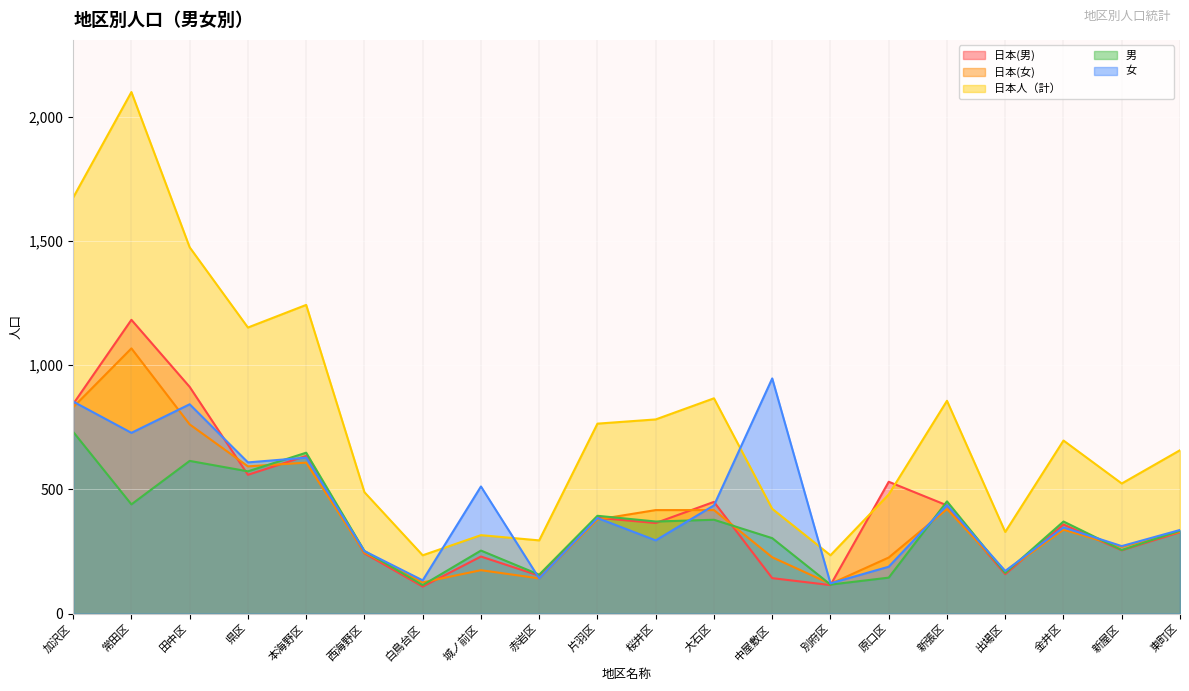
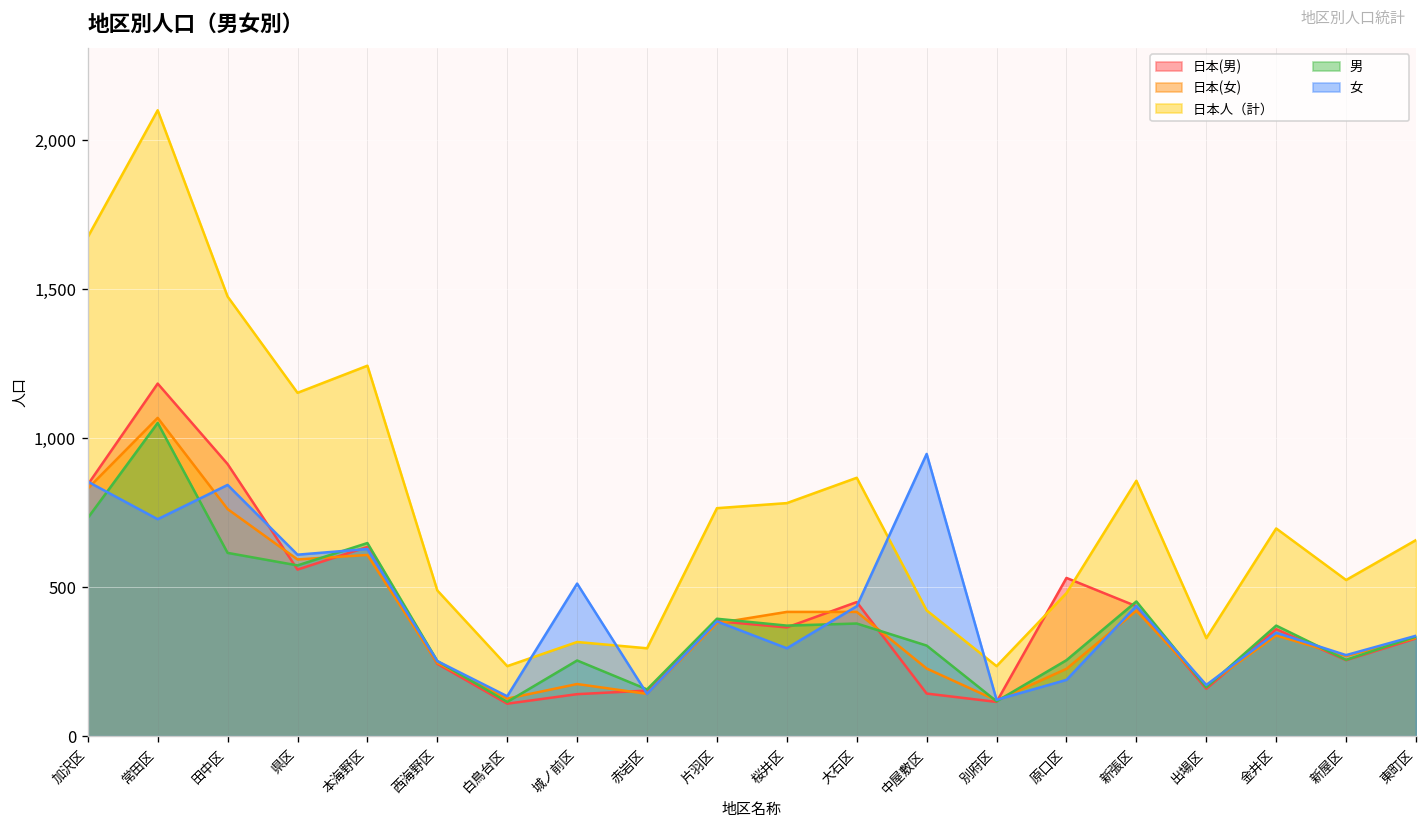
  {
    "日本(男)": {
      "常田区": "1,180",
      "田中区": "910",
      "県区": "560",
-     "城ノ前区": "230",
+     "城ノ前区": "140",
      "大石区": "450",
      "中屋敷区": "140",
      "原口区": "530",
      "金井区": "360"
    },
    "男": {
      "加沢区": "730",
-     "常田区": "440",
+     "常田区": "1,050",
      "田中区": "620",
      "県区": "570",
      "本海野区": "650",
      "城ノ前区": "250",
      "大石区": "380",
      "中屋敷区": "300",
-     "原口区": "150",
+     "原口区": "260",
      "新張区": "450",
      "金井区": "370"
    },
    "女": {
      "常田区": "730",
      "田中区": "840",
      "県区": "610",
      "城ノ前区": "510",
      "桜井区": "300",
      "大石区": "440",
      "中屋敷区": "950",
      "原口区": "190"
    }
  }
